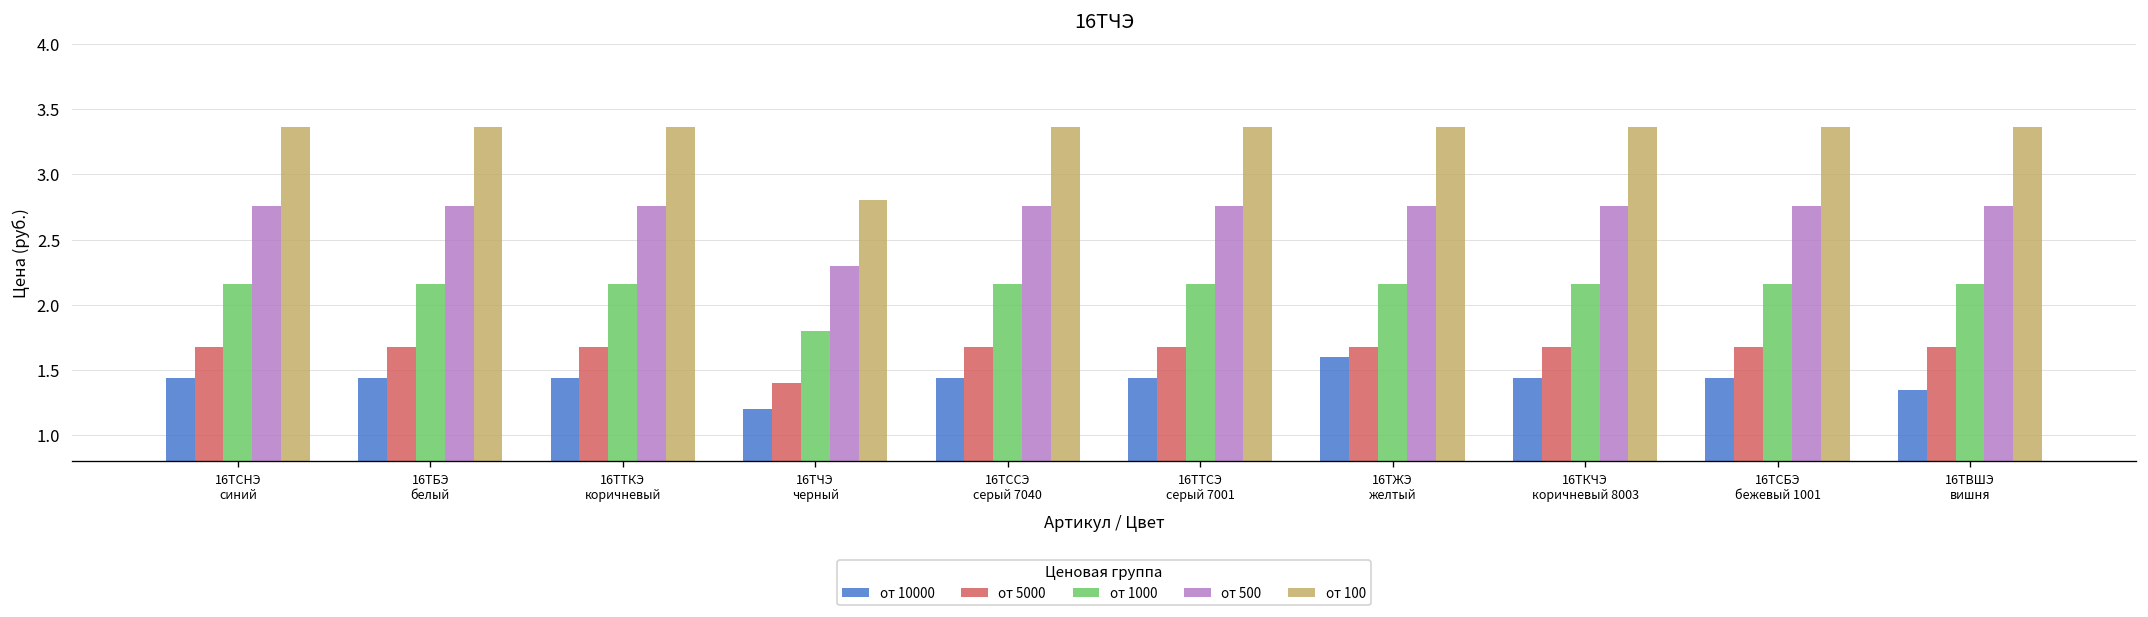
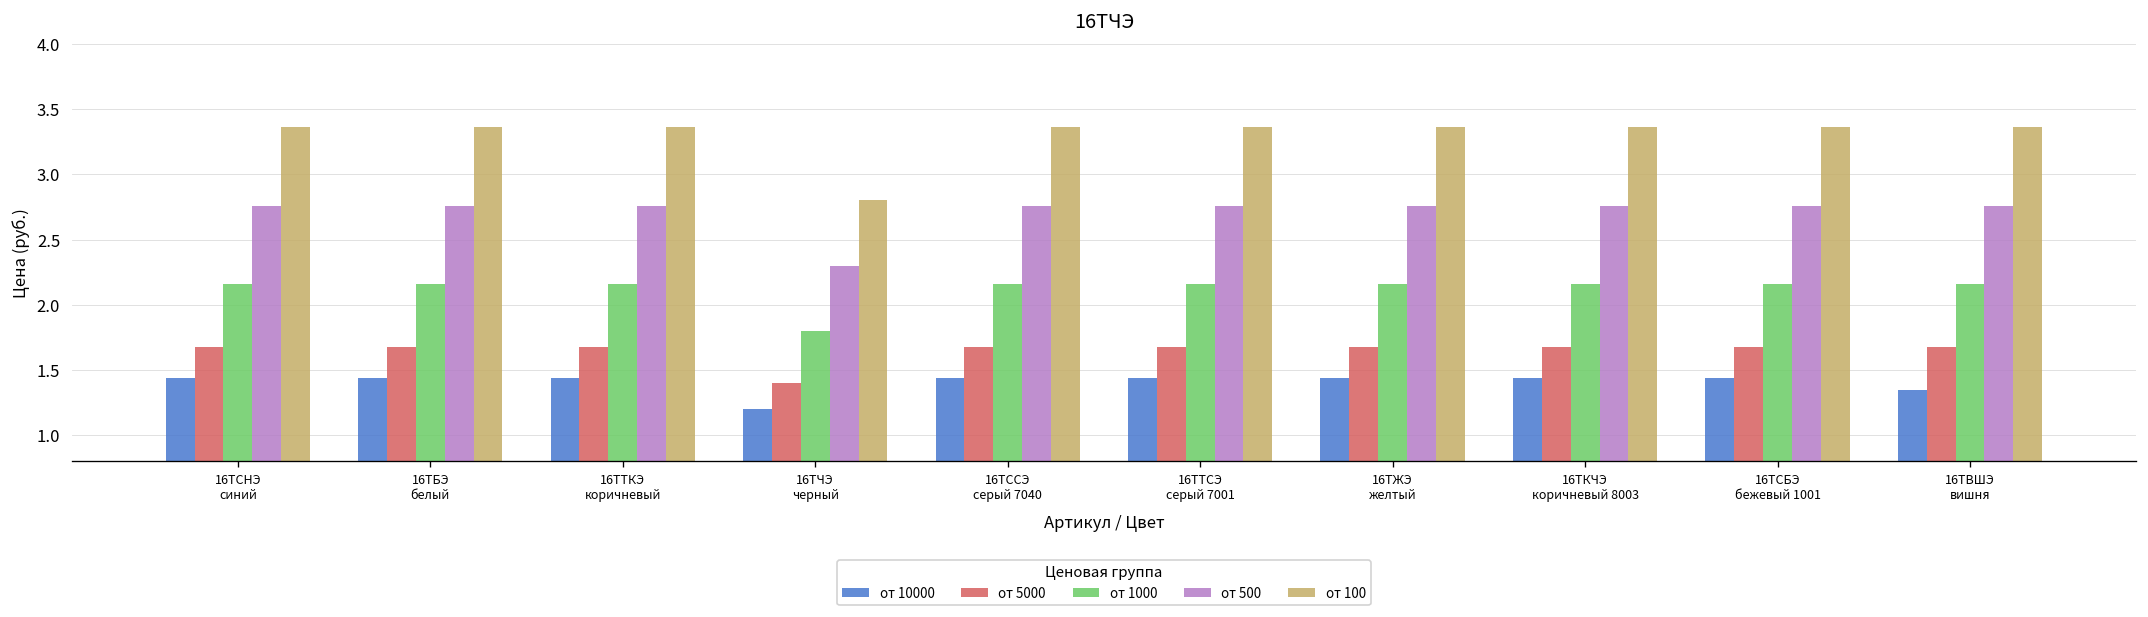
  {
    "от 10000": {
      "16ТСНЭ синий": 1.44,
      "16ТБЭ белый": 1.44,
      "16ТТКЭ коричневый": 1.44,
      "16ТЧЭ черный": 1.20,
      "16ТССЭ серый 7040": 1.44,
      "16ТТСЭ серый 7001": 1.44,
-     "16ТЖЭ желтый": 1.60,
+     "16ТЖЭ желтый": 1.44,
      "16ТКЧЭ коричневый 8003": 1.44,
      "16ТСБЭ бежевый 1001": 1.44,
      "16ТВШЭ вишня": 1.35
    },
    "от 5000": {
      "16ТСНЭ синий": 1.68,
      "16ТБЭ белый": 1.68,
      "16ТТКЭ коричневый": 1.68,
      "16ТЧЭ черный": 1.40,
      "16ТССЭ серый 7040": 1.68,
      "16ТТСЭ серый 7001": 1.68,
      "16ТЖЭ желтый": 1.68,
      "16ТКЧЭ коричневый 8003": 1.68,
      "16ТСБЭ бежевый 1001": 1.68,
      "16ТВШЭ вишня": 1.68
    },
    "от 1000": {
      "16ТСНЭ синий": 2.16,
      "16ТБЭ белый": 2.16,
      "16ТТКЭ коричневый": 2.16,
      "16ТЧЭ черный": 1.80,
      "16ТССЭ серый 7040": 2.16,
      "16ТТСЭ серый 7001": 2.16,
      "16ТЖЭ желтый": 2.16,
      "16ТКЧЭ коричневый 8003": 2.16,
      "16ТСБЭ бежевый 1001": 2.16,
      "16ТВШЭ вишня": 2.16
    },
    "от 500": {
      "16ТСНЭ синий": 2.76,
      "16ТБЭ белый": 2.76,
      "16ТТКЭ коричневый": 2.76,
      "16ТЧЭ черный": 2.30,
      "16ТССЭ серый 7040": 2.76,
      "16ТТСЭ серый 7001": 2.76,
      "16ТЖЭ желтый": 2.76,
      "16ТКЧЭ коричневый 8003": 2.76,
      "16ТСБЭ бежевый 1001": 2.76,
      "16ТВШЭ вишня": 2.76
    },
    "от 100": {
      "16ТСНЭ синий": 3.36,
      "16ТБЭ белый": 3.36,
      "16ТТКЭ коричневый": 3.36,
      "16ТЧЭ черный": 2.80,
      "16ТССЭ серый 7040": 3.36,
      "16ТТСЭ серый 7001": 3.36,
      "16ТЖЭ желтый": 3.36,
      "16ТКЧЭ коричневый 8003": 3.36,
      "16ТСБЭ бежевый 1001": 3.36,
      "16ТВШЭ вишня": 3.36
    }
  }
